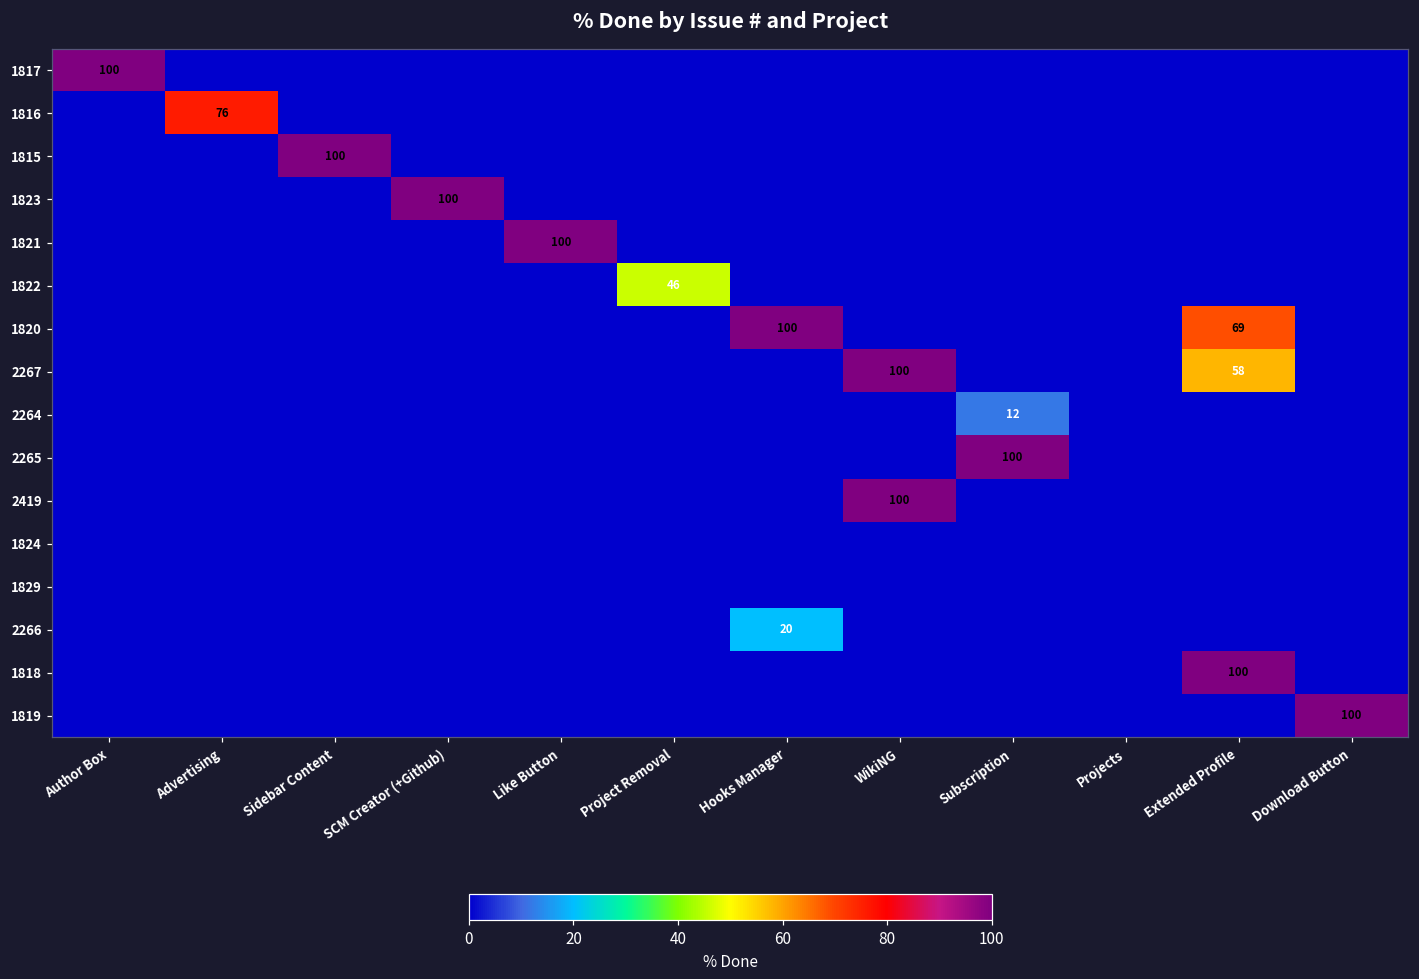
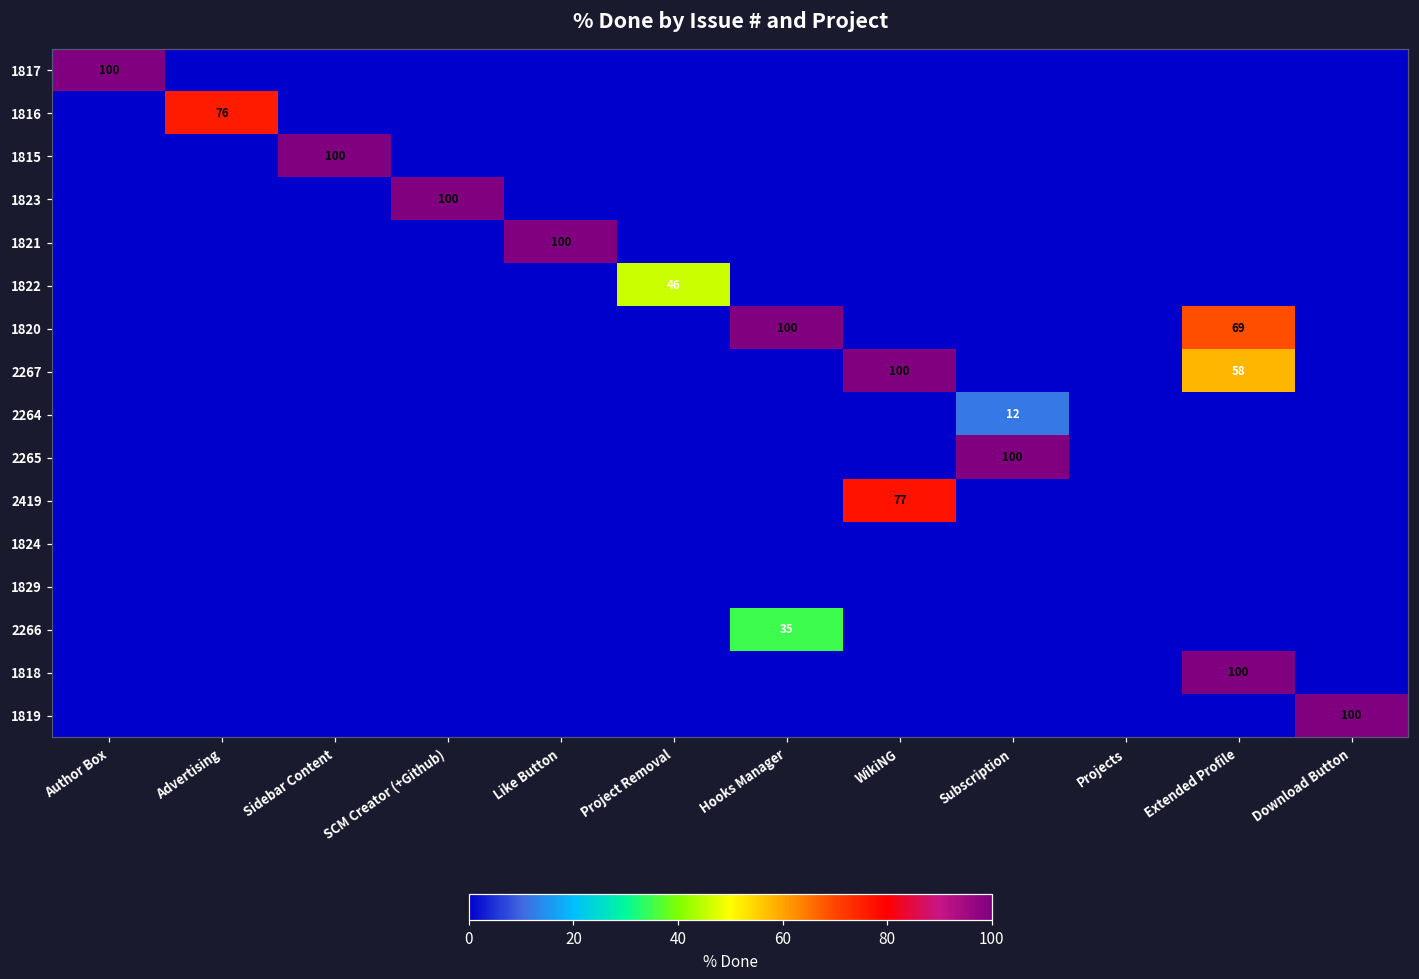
  {
    "1817": {
      "Author Box": 100
    },
    "1816": {
      "Advertising": 76
    },
    "1815": {
      "Sidebar Content": 100
    },
    "1823": {
      "SCM Creator (+Github)": 100
    },
    "1821": {
      "Like Button": 100
    },
    "1822": {
      "Project Removal": 46
    },
    "1820": {
      "Hooks Manager": 100,
      "Extended Profile": 69
    },
    "2267": {
      "WikiNG": 100,
      "Extended Profile": 58
    },
    "2264": {
      "Subscription": 12
    },
    "2265": {
      "Subscription": 100
    },
    "2419": {
-     "WikiNG": 100
+     "WikiNG": 77
    },
    "2266": {
-     "Hooks Manager": 20
+     "Hooks Manager": 35
    },
    "1818": {
      "Extended Profile": 100
    },
    "1819": {
      "Download Button": 100
    }
  }
